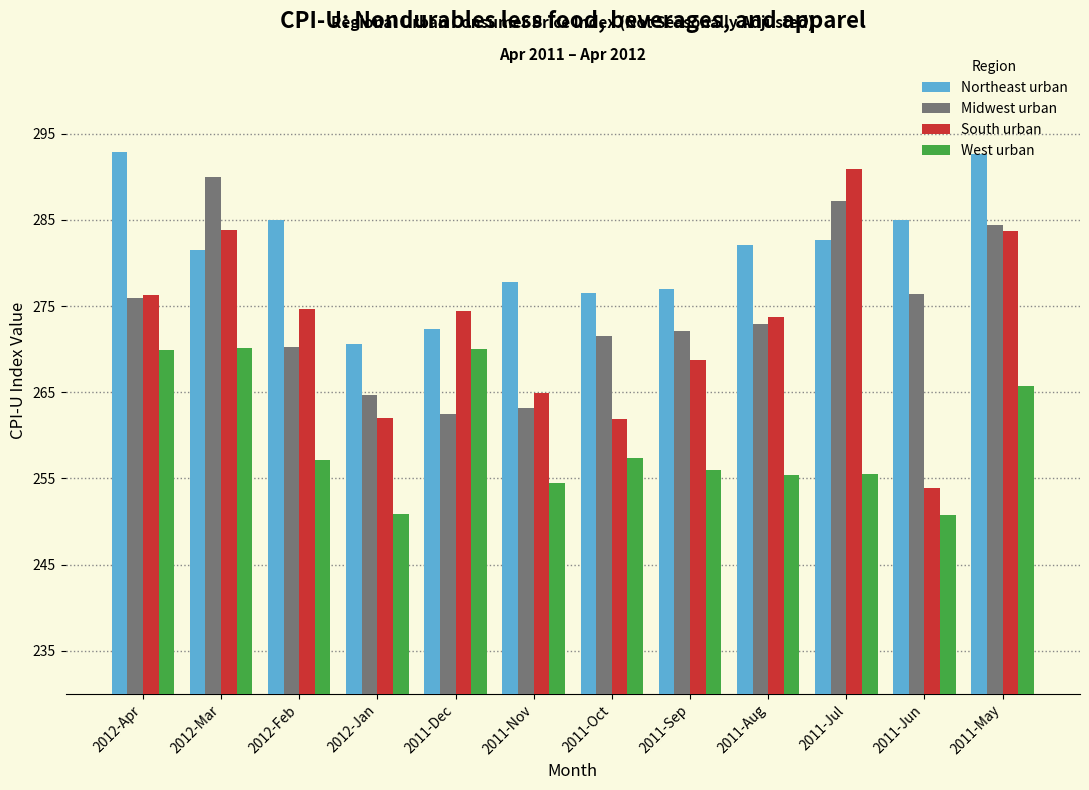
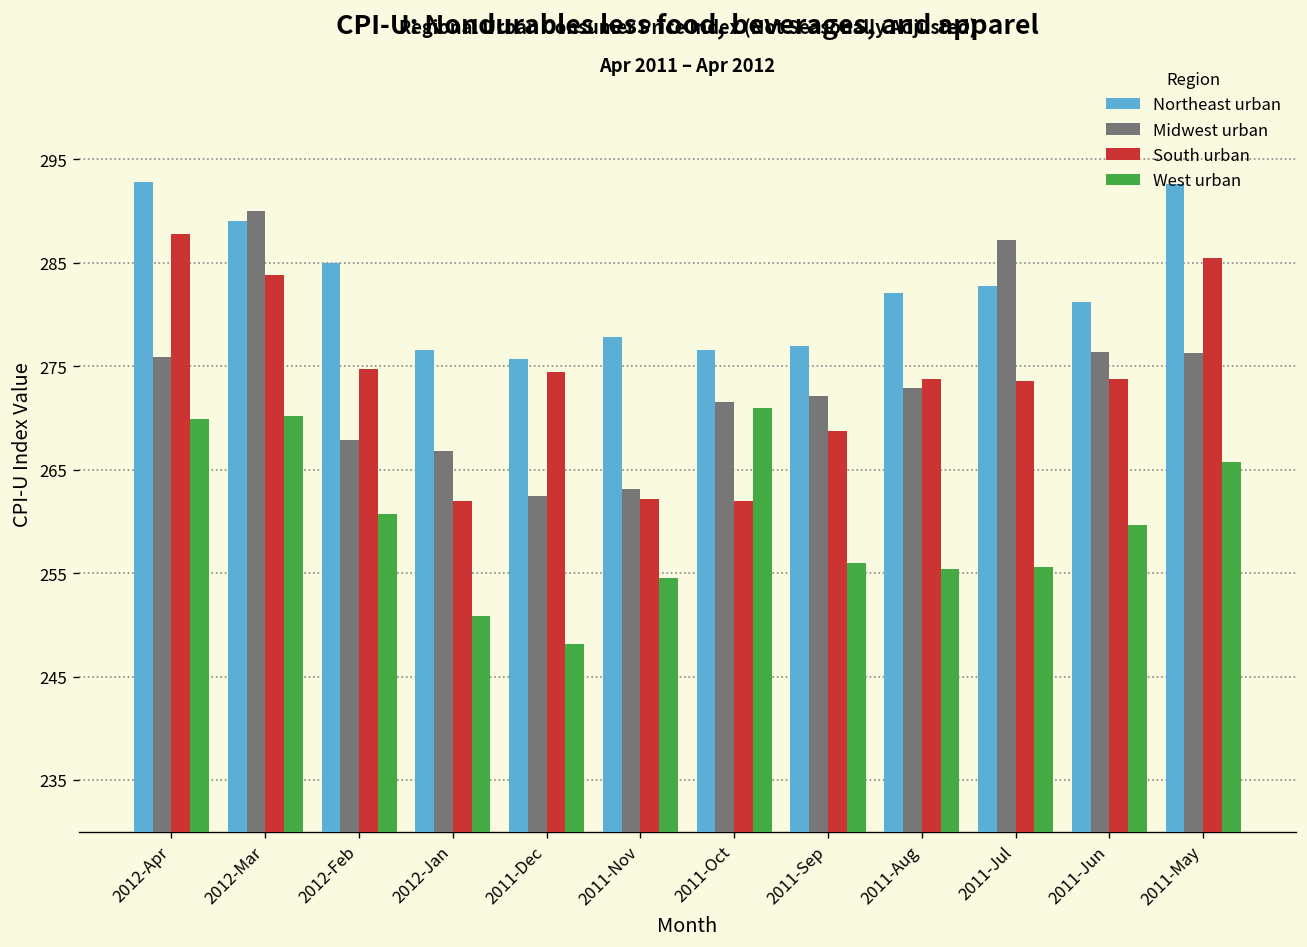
  {
    "Northeast urban": {
      "2012-Apr": 293,
-     "2012-Mar": 281,
+     "2012-Mar": 289,
      "2012-Feb": 285,
-     "2012-Jan": 271,
-     "2011-Dec": 272,
+     "2012-Jan": 277,
+     "2011-Dec": 276,
      "2011-Nov": 278,
      "2011-Oct": 277,
      "2011-Sep": 277,
      "2011-Aug": 282,
      "2011-Jul": 283,
-     "2011-Jun": 285,
+     "2011-Jun": 281,
      "2011-May": 293
    },
    "Midwest urban": {
      "2012-Apr": 276,
      "2012-Mar": 290,
-     "2012-Feb": 270,
-     "2012-Jan": 265,
+     "2012-Feb": 268,
+     "2012-Jan": 267,
      "2011-Dec": 262,
      "2011-Nov": 263,
      "2011-Oct": 272,
      "2011-Sep": 272,
      "2011-Aug": 273,
      "2011-Jul": 287,
      "2011-Jun": 276,
-     "2011-May": 284
+     "2011-May": 276
    },
    "South urban": {
-     "2012-Apr": 276,
+     "2012-Apr": 288,
      "2012-Mar": 284,
      "2012-Feb": 275,
      "2012-Jan": 262,
      "2011-Dec": 274,
-     "2011-Nov": 265,
+     "2011-Nov": 262,
      "2011-Oct": 262,
      "2011-Sep": 269,
      "2011-Aug": 274,
-     "2011-Jul": 291,
-     "2011-Jun": 254,
-     "2011-May": 284
+     "2011-Jul": 274,
+     "2011-Jun": 274,
+     "2011-May": 285
    },
    "West urban": {
      "2012-Apr": 270,
      "2012-Mar": 270,
-     "2012-Feb": 257,
+     "2012-Feb": 261,
      "2012-Jan": 251,
-     "2011-Dec": 270,
+     "2011-Dec": 248,
      "2011-Nov": 255,
-     "2011-Oct": 257,
+     "2011-Oct": 271,
      "2011-Sep": 256,
      "2011-Aug": 255,
      "2011-Jul": 256,
-     "2011-Jun": 251,
+     "2011-Jun": 260,
      "2011-May": 266
    }
  }
